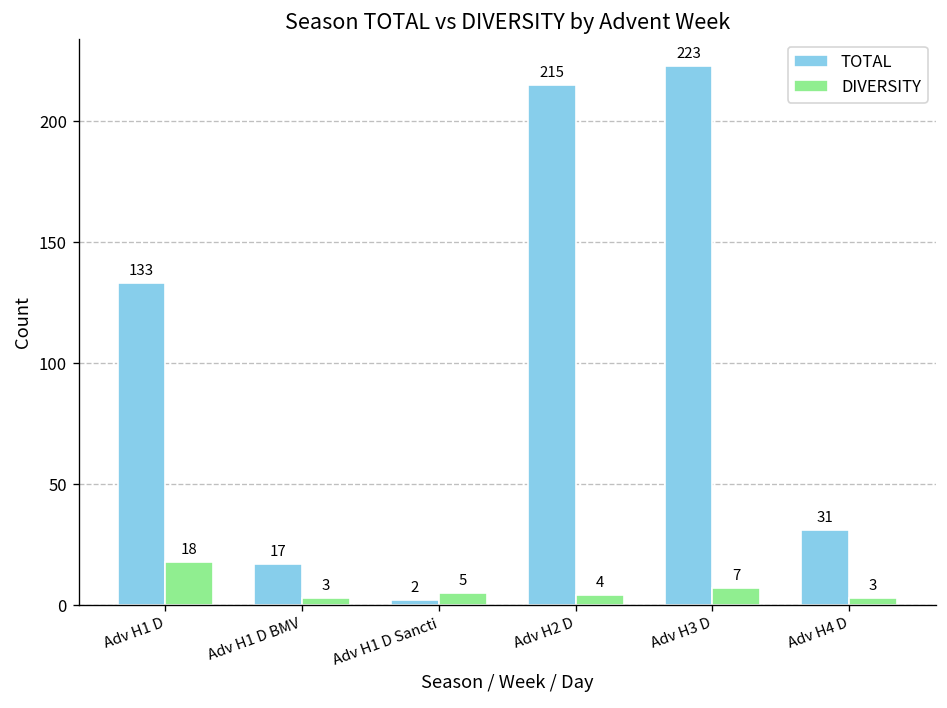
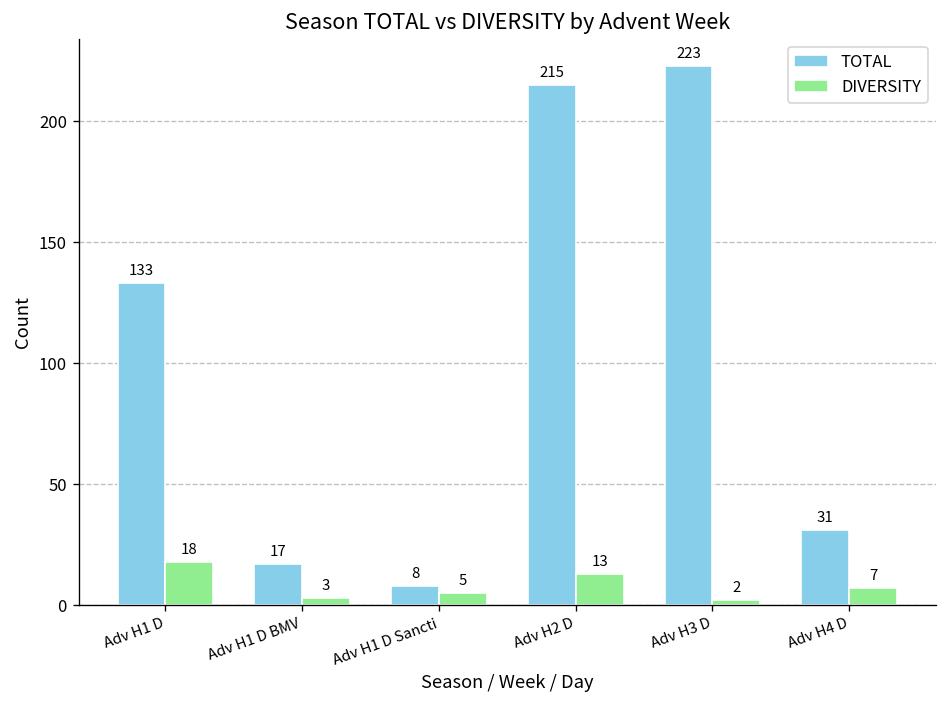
  {
    "TOTAL": {
      "Adv H1 D": 133,
      "Adv H1 D BMV": 17,
-     "Adv H1 D Sancti": 2,
+     "Adv H1 D Sancti": 8,
      "Adv H2 D": 215,
      "Adv H3 D": 223,
      "Adv H4 D": 31
    },
    "DIVERSITY": {
      "Adv H1 D": 18,
      "Adv H1 D BMV": 3,
      "Adv H1 D Sancti": 5,
-     "Adv H2 D": 4,
-     "Adv H3 D": 7,
-     "Adv H4 D": 3
+     "Adv H2 D": 13,
+     "Adv H3 D": 2,
+     "Adv H4 D": 7
    }
  }
